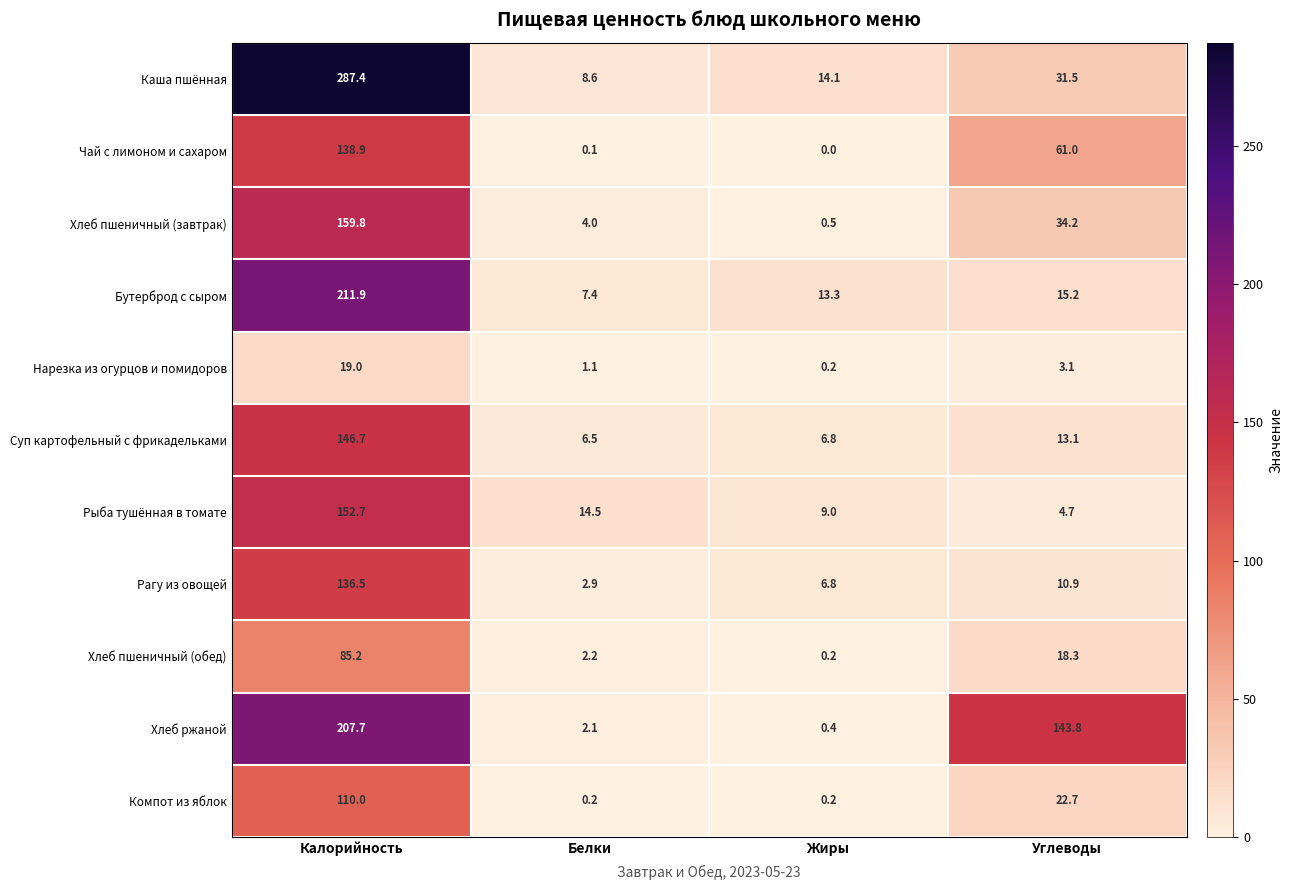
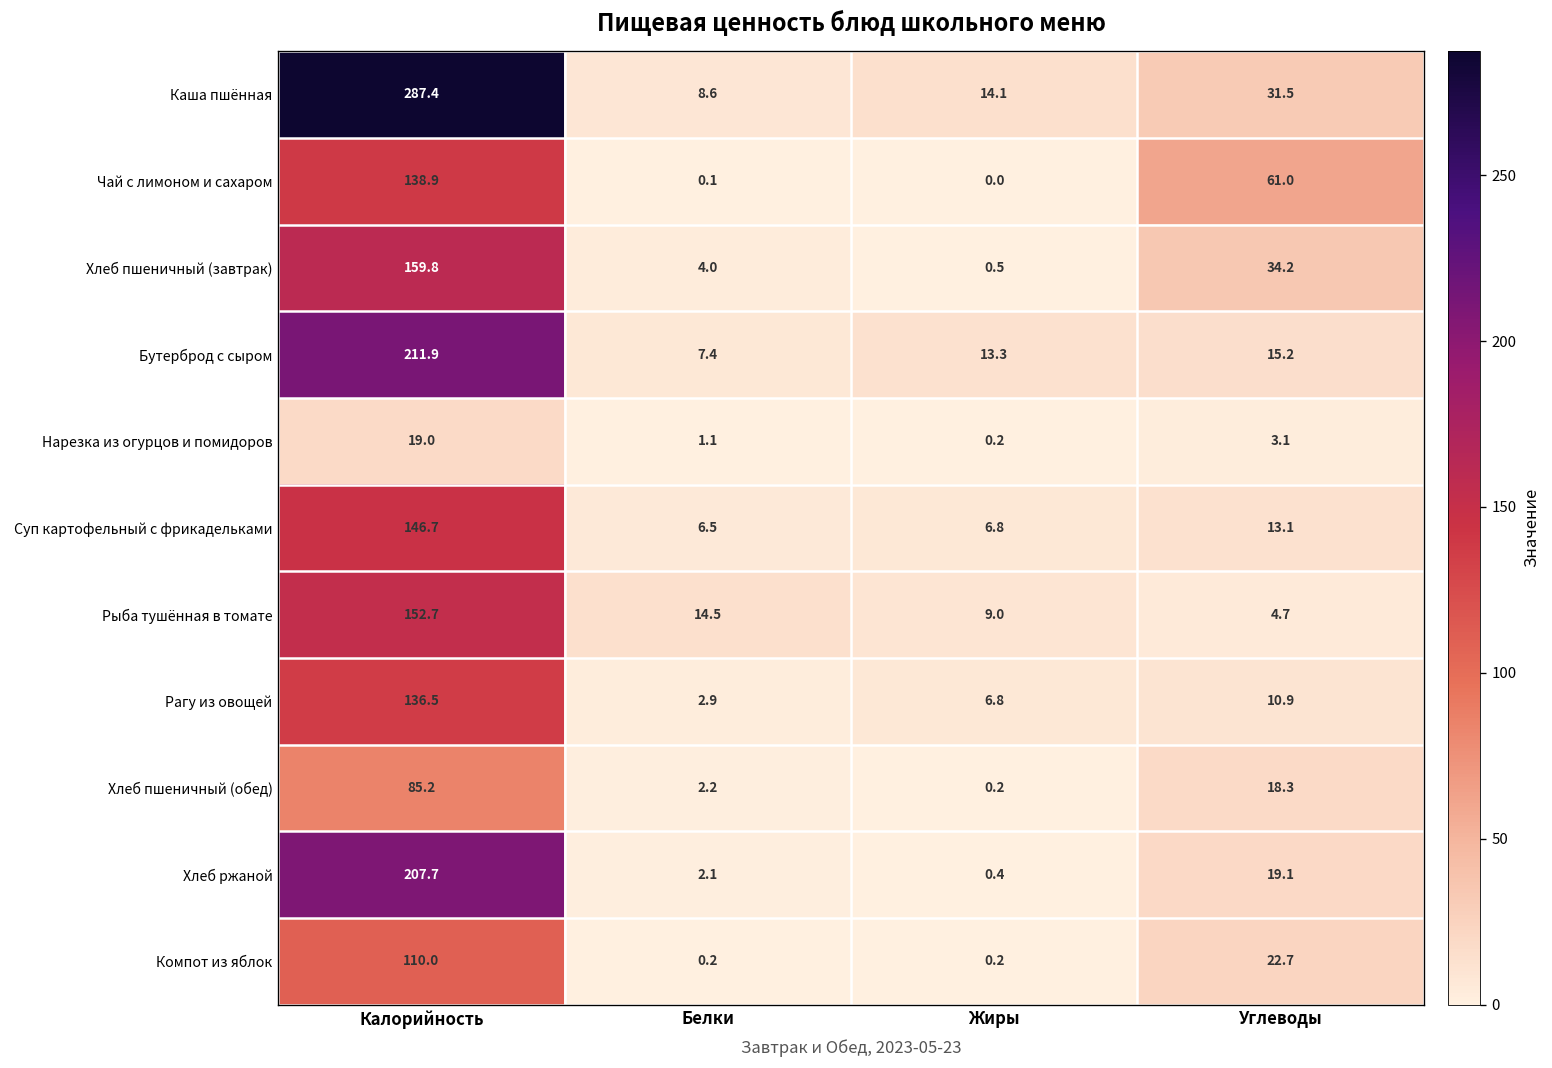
  {
    "Каша пшённая": {
      "Калорийность": 287.4,
      "Белки": 8.6,
      "Жиры": 14.1,
      "Углеводы": 31.5
    },
    "Чай с лимоном и сахаром": {
      "Калорийность": 138.9,
      "Белки": 0.1,
      "Жиры": 0.0,
      "Углеводы": 61.0
    },
    "Хлеб пшеничный (завтрак)": {
      "Калорийность": 159.8,
      "Белки": 4.0,
      "Жиры": 0.5,
      "Углеводы": 34.2
    },
    "Бутерброд с сыром": {
      "Калорийность": 211.9,
      "Белки": 7.4,
      "Жиры": 13.3,
      "Углеводы": 15.2
    },
    "Нарезка из огурцов и помидоров": {
      "Калорийность": 19.0,
      "Белки": 1.1,
      "Жиры": 0.2,
      "Углеводы": 3.1
    },
    "Суп картофельный с фрикадельками": {
      "Калорийность": 146.7,
      "Белки": 6.5,
      "Жиры": 6.8,
      "Углеводы": 13.1
    },
    "Рыба тушённая в томате": {
      "Калорийность": 152.7,
      "Белки": 14.5,
      "Жиры": 9.0,
      "Углеводы": 4.7
    },
    "Рагу из овощей": {
      "Калорийность": 136.5,
      "Белки": 2.9,
      "Жиры": 6.8,
      "Углеводы": 10.9
    },
    "Хлеб пшеничный (обед)": {
      "Калорийность": 85.2,
      "Белки": 2.2,
      "Жиры": 0.2,
      "Углеводы": 18.3
    },
    "Хлеб ржаной": {
      "Калорийность": 207.7,
      "Белки": 2.1,
      "Жиры": 0.4,
-     "Углеводы": 143.8
+     "Углеводы": 19.1
    },
    "Компот из яблок": {
      "Калорийность": 110.0,
      "Белки": 0.2,
      "Жиры": 0.2,
      "Углеводы": 22.7
    }
  }
